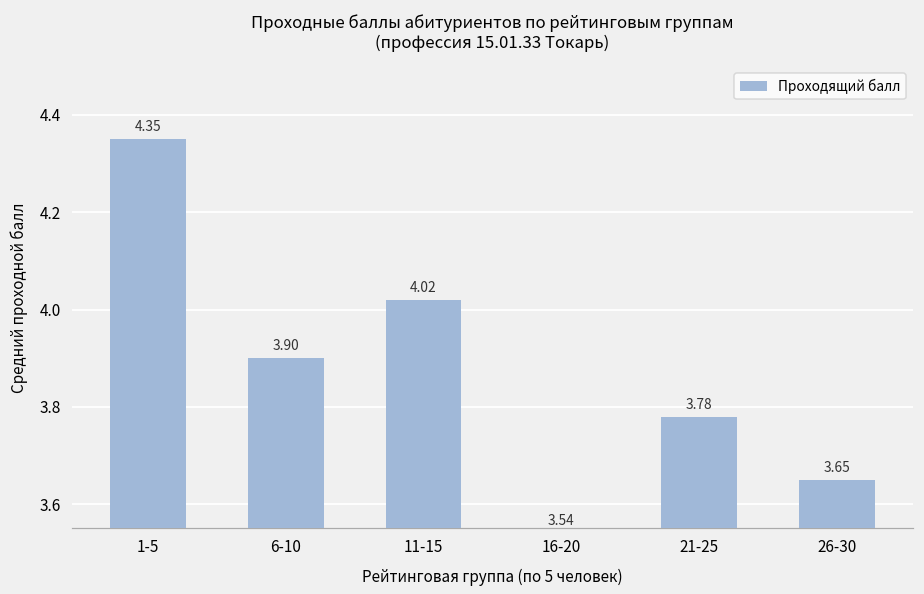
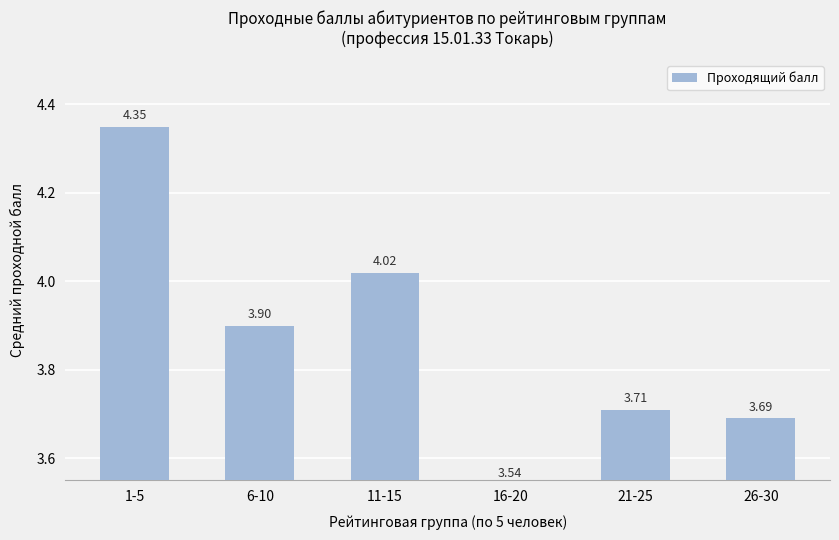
  {
    "1-5": 4.35,
    "6-10": 3.90,
    "11-15": 4.02,
-   "21-25": 3.78,
-   "26-30": 3.65
+   "21-25": 3.71,
+   "26-30": 3.69
  }
